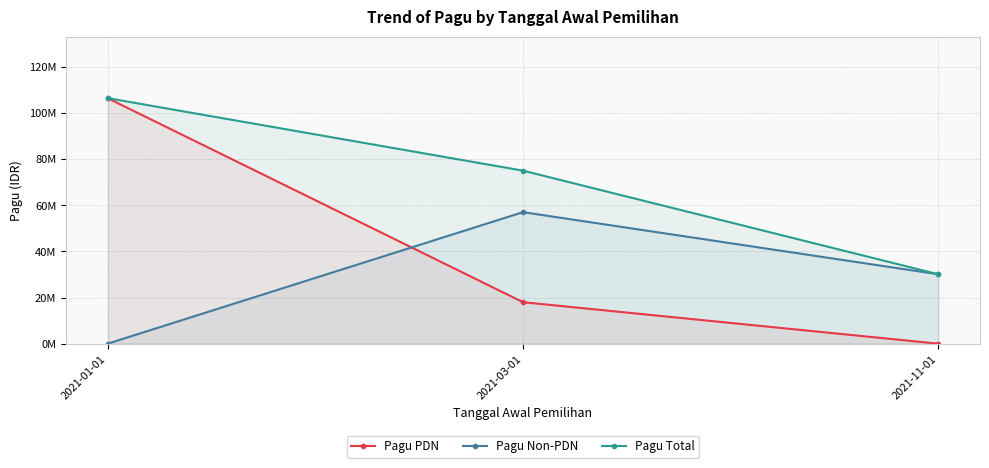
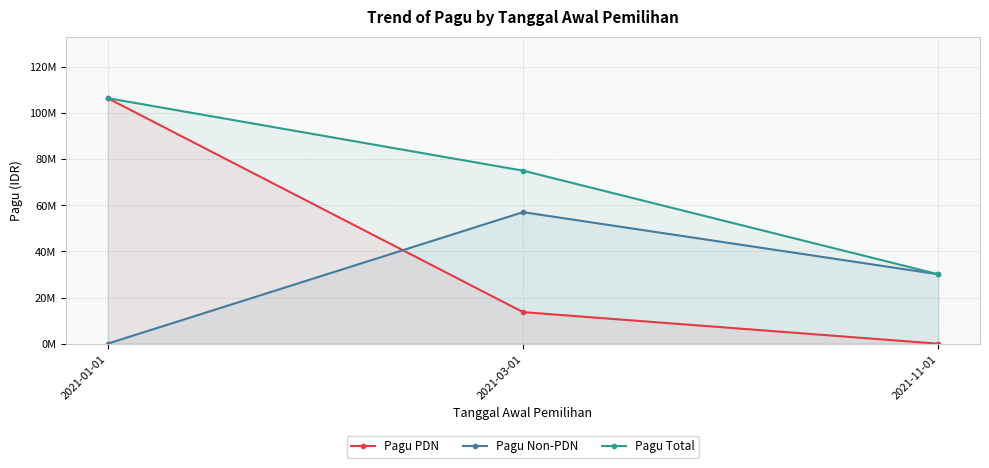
  {
    "Pagu PDN": {
-     "2021-03-01": 18000000,
+     "2021-03-01": 14000000,
      "2021-11-01": 0
    }
  }
